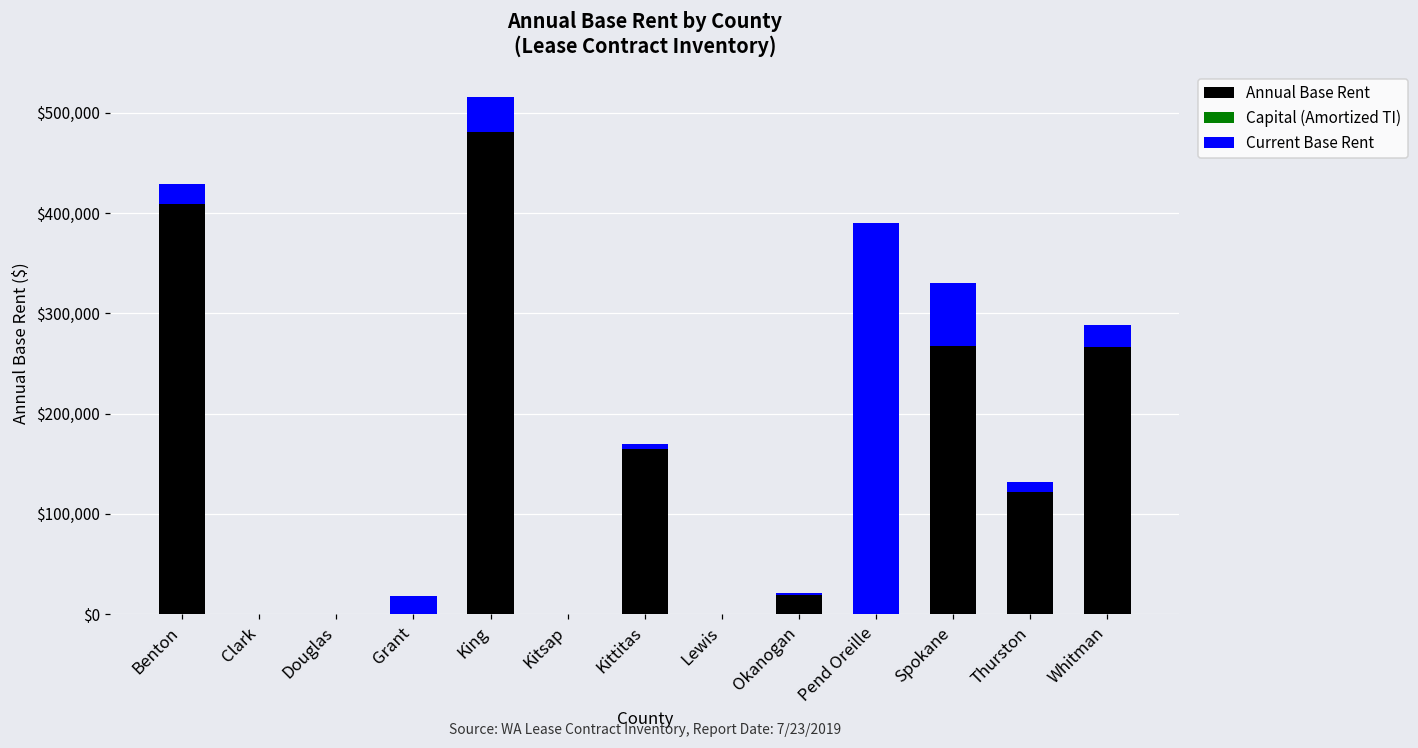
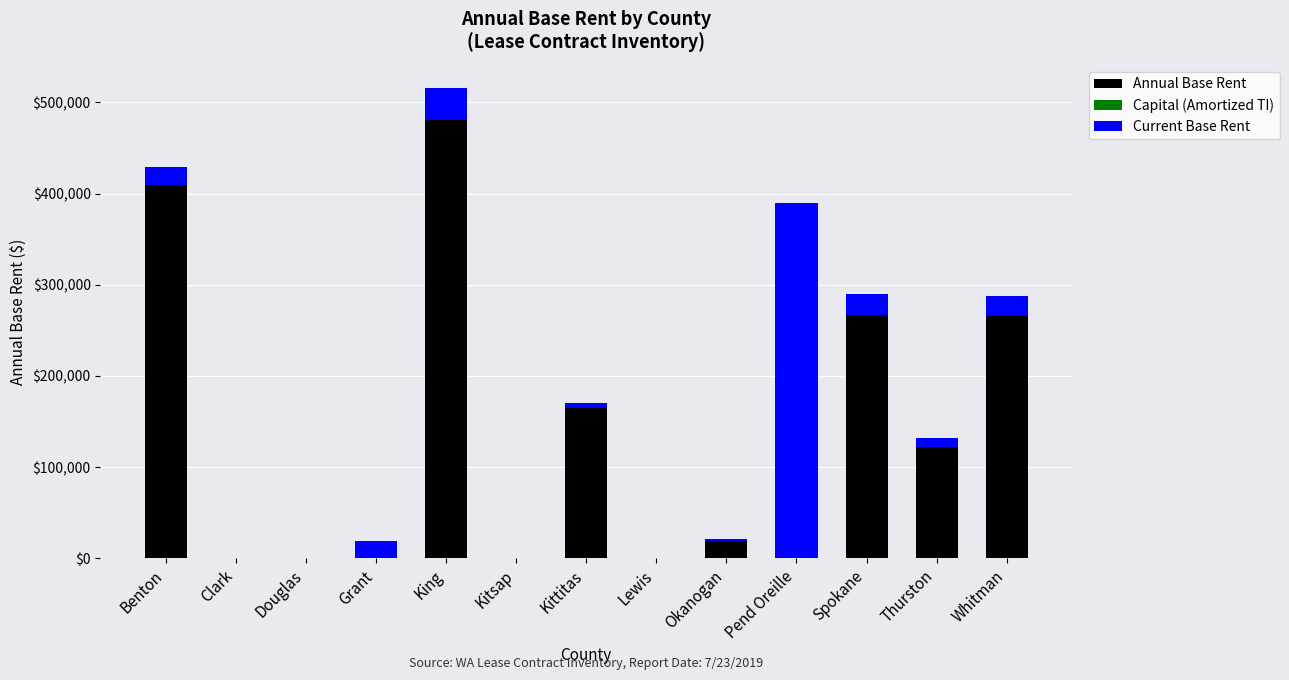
  {
    "Capital (Amortized TI)": {
      "Benton": "$410,000",
      "Clark": "$0",
      "Douglas": "$0",
      "Grant": "$0",
      "King": "$480,000",
      "Kitsap": "$0",
      "Kittitas": "$160,000",
      "Lewis": "$0",
      "Okanogan": "$20,000",
      "Pend Oreille": "$0",
      "Spokane": "$270,000",
      "Thurston": "$120,000",
      "Whitman": "$270,000"
    },
    "Current Base Rent": {
      "Benton": "$20,000",
      "Clark": "$0",
      "Douglas": "$0",
      "Grant": "$20,000",
      "King": "$40,000",
      "Kitsap": "$0",
      "Kittitas": "$10,000",
      "Lewis": "$0",
      "Pend Oreille": "$390,000",
-     "Spokane": "$60,000",
+     "Spokane": "$20,000",
      "Thurston": "$10,000",
      "Whitman": "$20,000"
    }
  }
